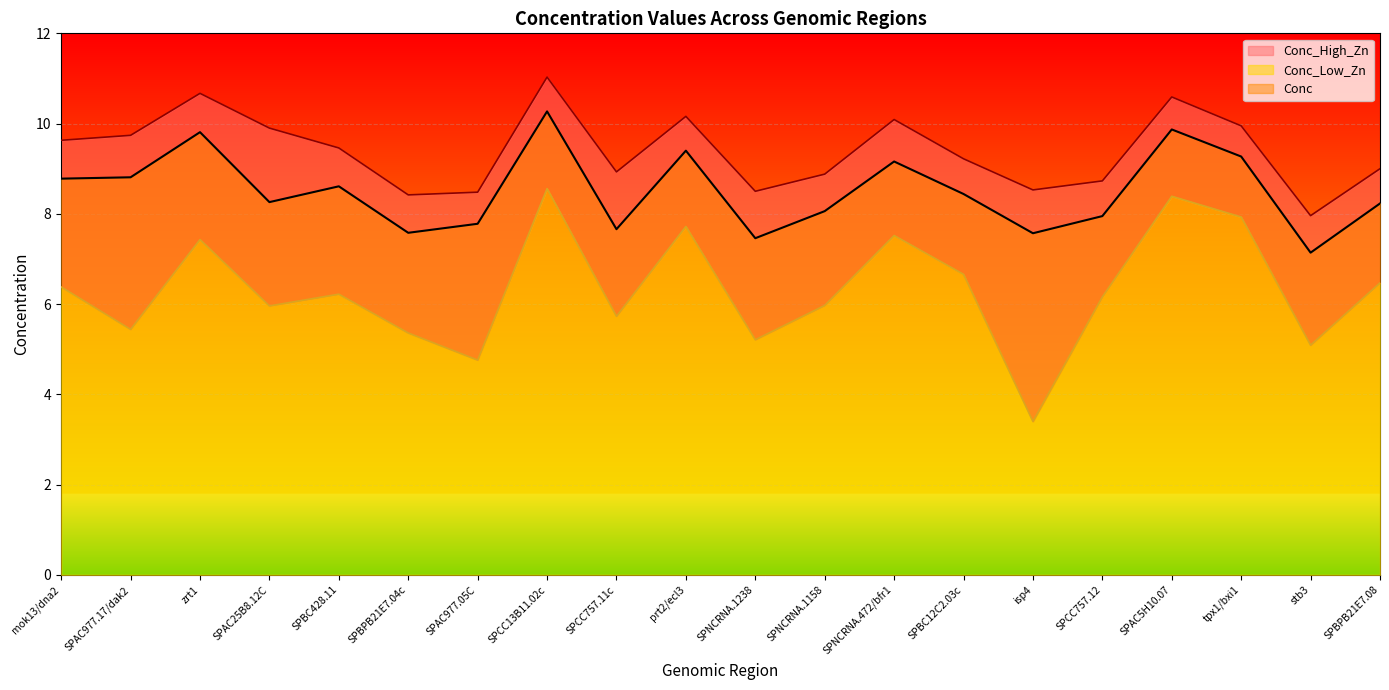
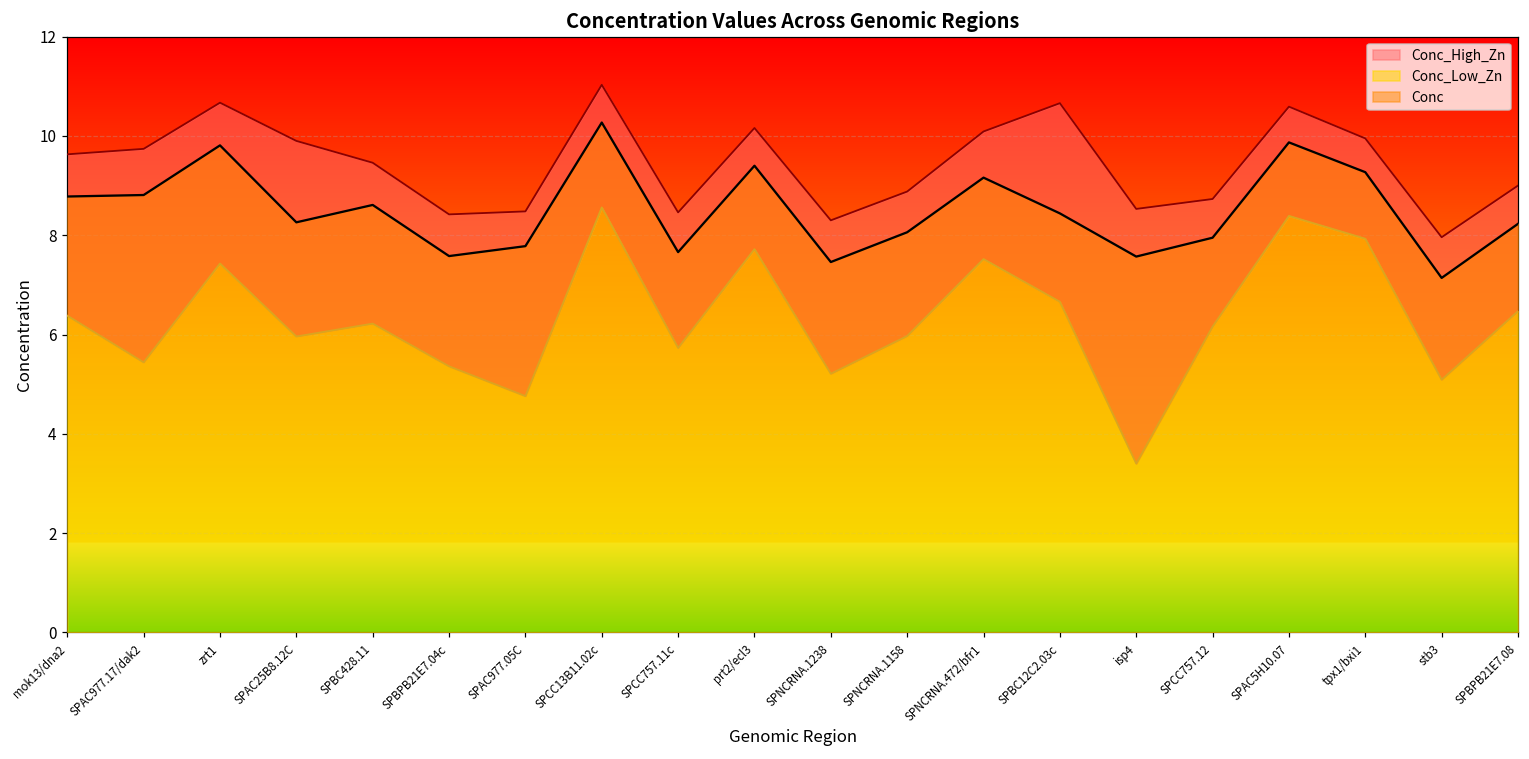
  {
    "Conc_High_Zn": {
      "mok13/dna2": 9.6,
      "SPAC977.17/dak2": 9.7,
      "zrt1": 10.7,
      "SPAC25B8.12C": 9.9,
      "SPBC428.11": 9.5,
      "SPBPB21E7.04c": 8.4,
      "SPAC977.05C": 8.5,
      "SPCC13B11.02c": 11.0,
-     "SPCC757.11c": 8.9,
+     "SPCC757.11c": 8.5,
      "prt2/ecl3": 10.2,
-     "SPNCRNA.1238": 8.5,
+     "SPNCRNA.1238": 8.3,
      "SPNCRNA.1158": 8.9,
      "SPNCRNA.472/bfr1": 10.1,
-     "SPBC12C2.03c": 9.2,
+     "SPBC12C2.03c": 10.7,
      "isp4": 8.5,
      "SPCC757.12": 8.7,
      "SPAC5H10.07": 10.6,
      "tpx1/bxi1": 10.0,
      "stb3": 8.0,
      "SPBPB21E7.08": 9.0
    }
  }
